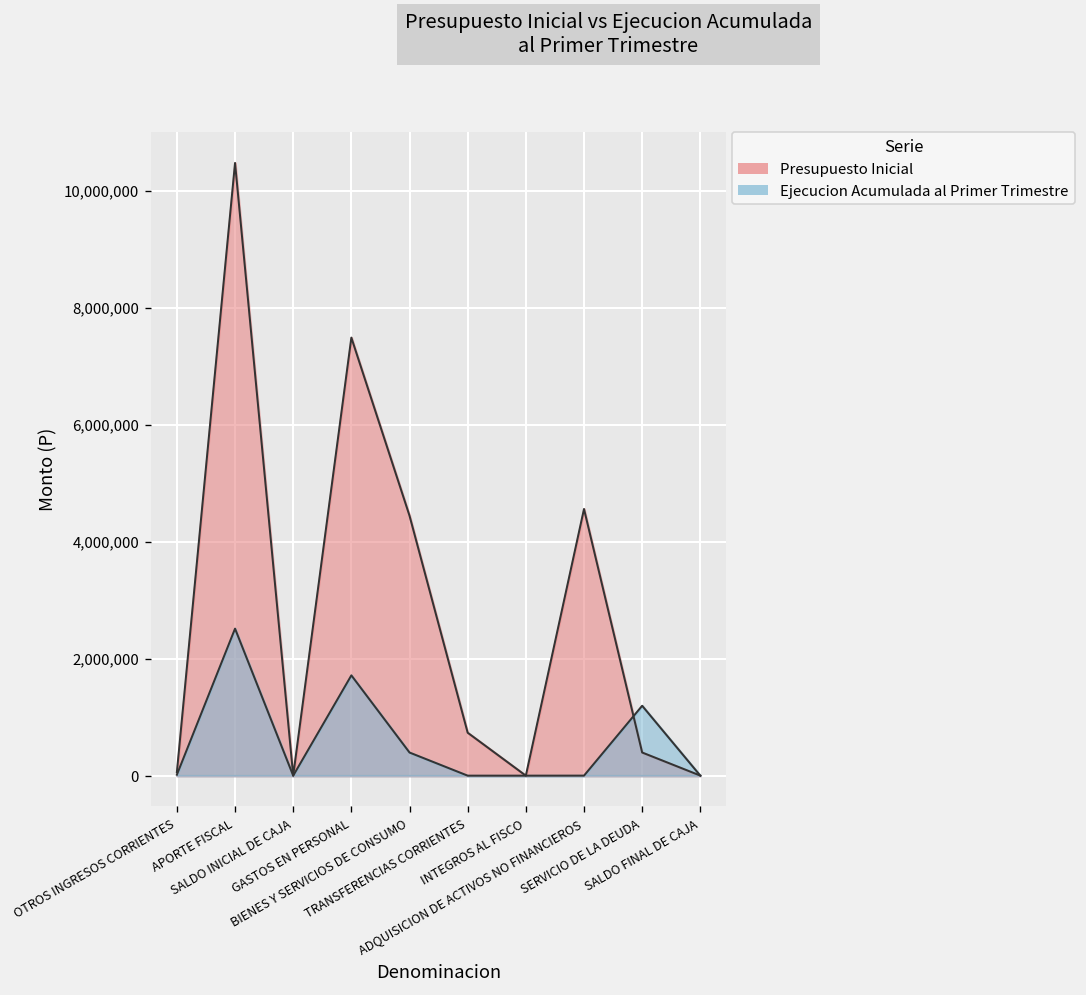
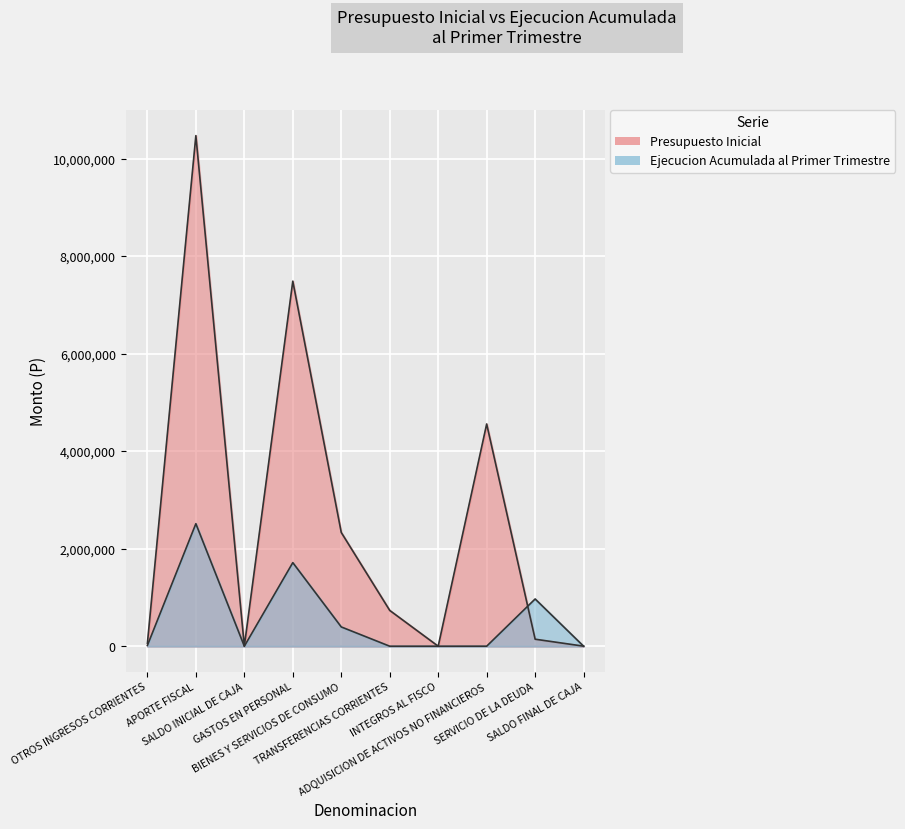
  {
    "Presupuesto Inicial": {
      "APORTE FISCAL": "10,500,000",
      "GASTOS EN PERSONAL": "7,500,000",
-     "BIENES Y SERVICIOS DE CONSUMO": "4,400,000",
+     "BIENES Y SERVICIOS DE CONSUMO": "2,300,000",
      "TRANSFERENCIAS CORRIENTES": "700,000",
      "ADQUISICION DE ACTIVOS NO FINANCIEROS": "4,600,000",
-     "SERVICIO DE LA DEUDA": "400,000"
+     "SERVICIO DE LA DEUDA": "100,000"
    },
    "Ejecucion Acumulada al Primer Trimestre": {
      "APORTE FISCAL": "2,500,000",
      "GASTOS EN PERSONAL": "1,700,000",
      "BIENES Y SERVICIOS DE CONSUMO": "400,000",
      "TRANSFERENCIAS CORRIENTES": "0",
      "ADQUISICION DE ACTIVOS NO FINANCIEROS": "0",
-     "SERVICIO DE LA DEUDA": "1,200,000"
+     "SERVICIO DE LA DEUDA": "1,000,000"
    }
  }
